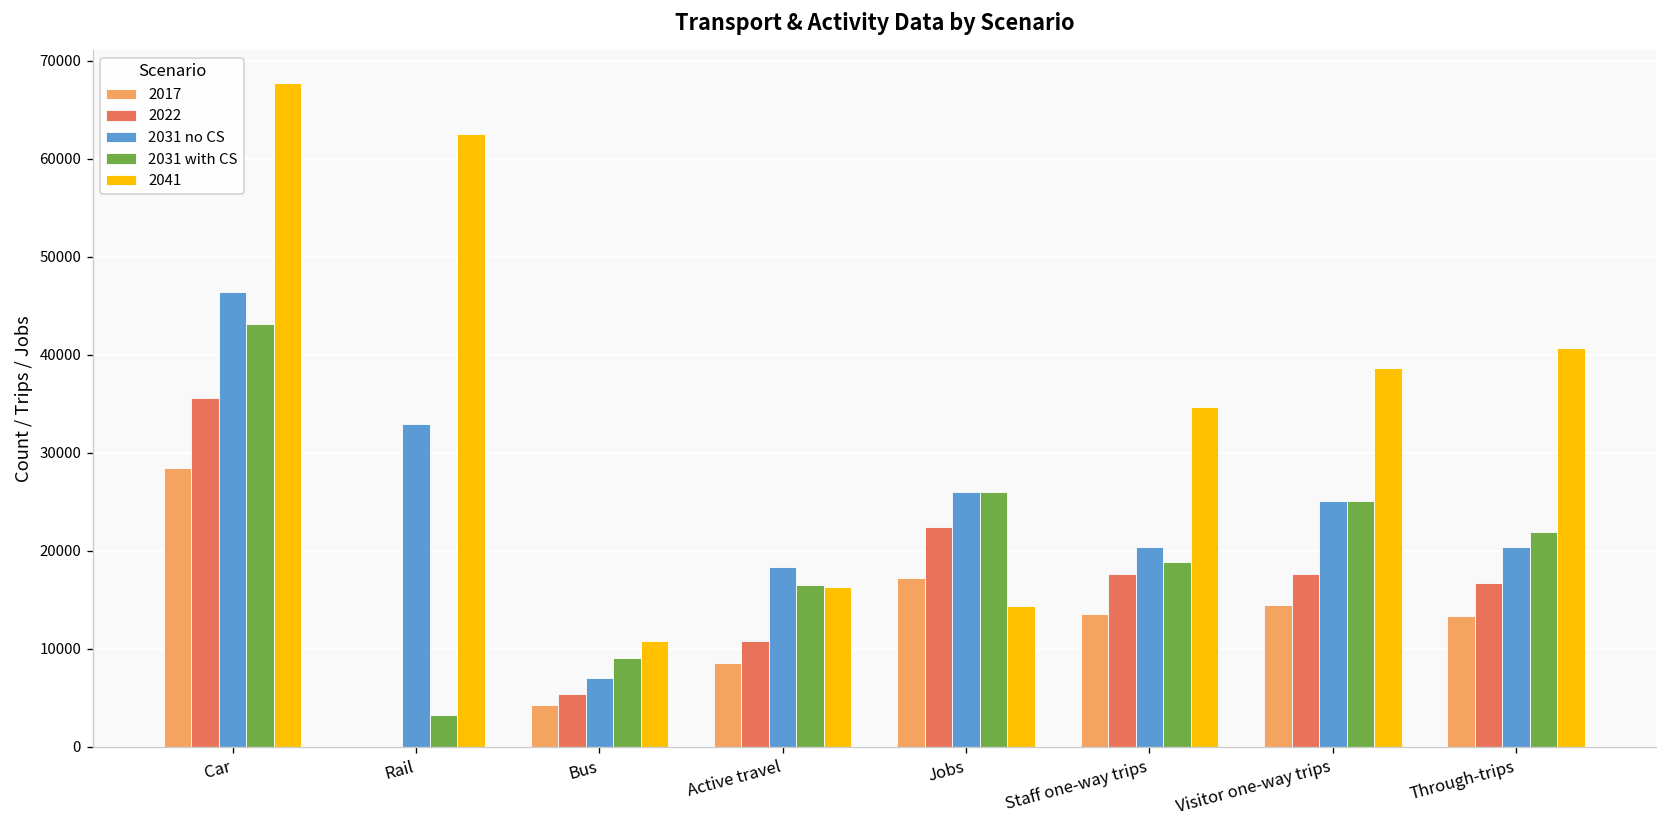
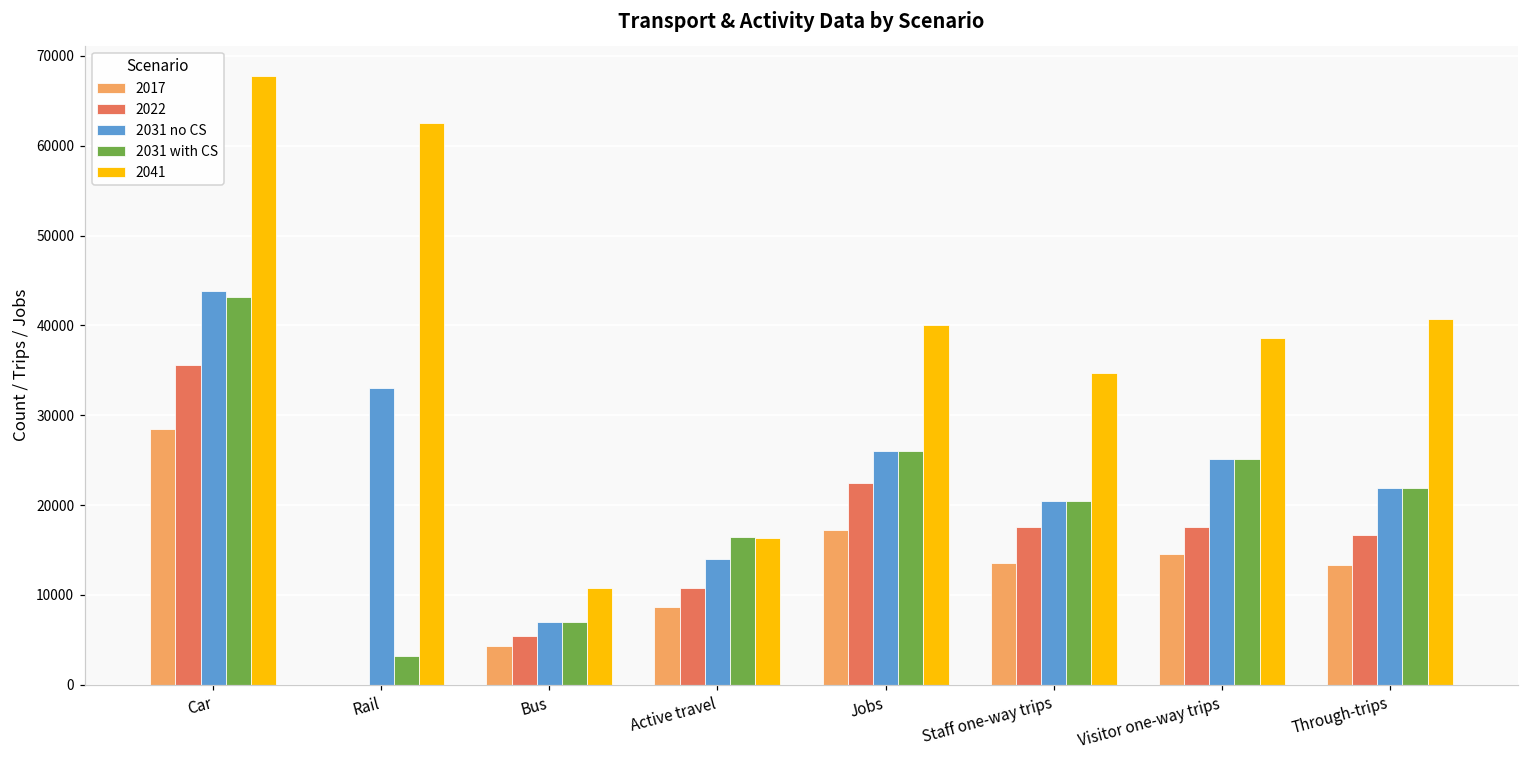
  {
    "2031 no CS": {
-     "Car": 46000,
+     "Car": 44000,
      "Rail": 33000,
      "Bus": 7000,
-     "Active travel": 18000,
+     "Active travel": 14000,
      "Jobs": 26000,
      "Staff one-way trips": 20000,
      "Visitor one-way trips": 25000,
-     "Through-trips": 20000
+     "Through-trips": 22000
    },
    "2031 with CS": {
      "Car": 43000,
      "Rail": 3000,
-     "Bus": 9000,
+     "Bus": 7000,
      "Active travel": 16000,
      "Jobs": 26000,
-     "Staff one-way trips": 19000,
+     "Staff one-way trips": 20000,
      "Visitor one-way trips": 25000,
      "Through-trips": 22000
    },
    "2041": {
      "Car": 68000,
      "Rail": 63000,
      "Bus": 11000,
      "Active travel": 16000,
-     "Jobs": 14000,
+     "Jobs": 40000,
      "Staff one-way trips": 35000,
      "Visitor one-way trips": 39000,
      "Through-trips": 41000
    }
  }
